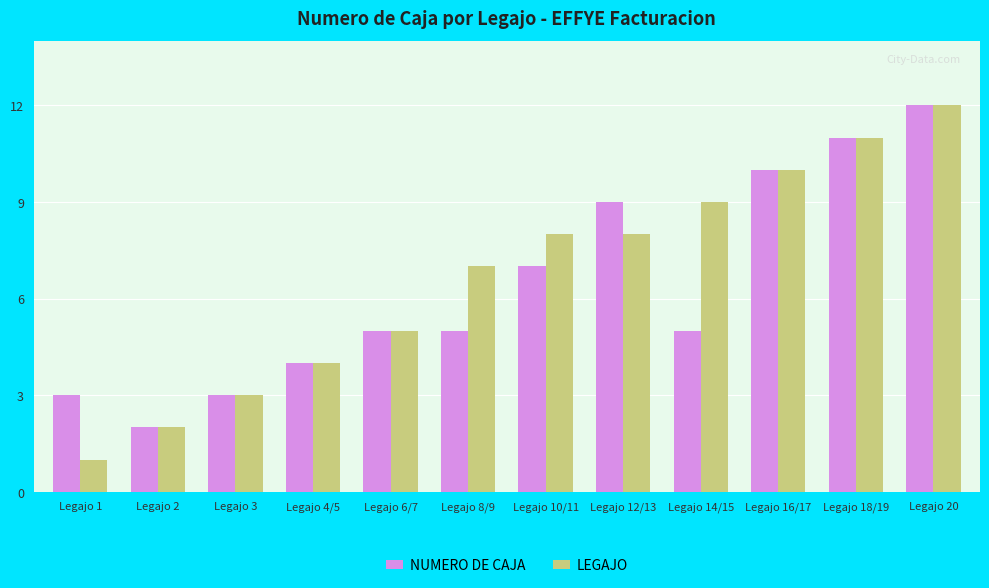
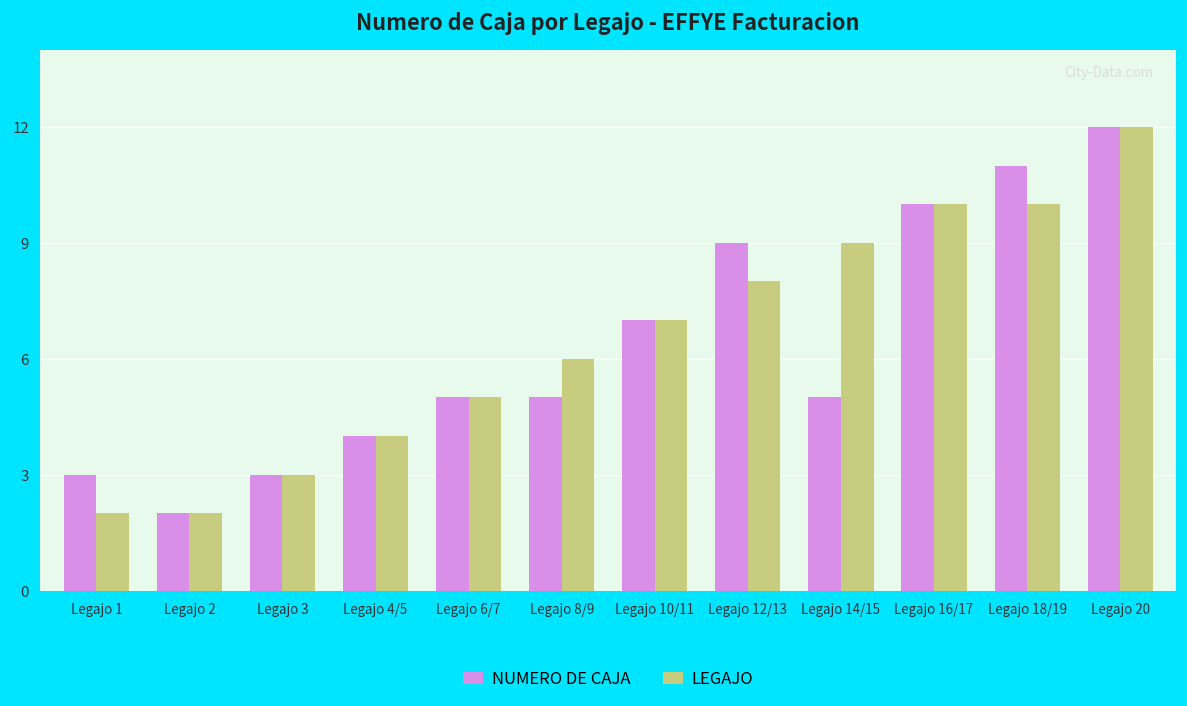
  {
    "NUMERO DE CAJA": {
      "Legajo 1": 3,
      "Legajo 2": 2,
      "Legajo 3": 3,
      "Legajo 4/5": 4,
      "Legajo 6/7": 5,
      "Legajo 8/9": 5,
      "Legajo 10/11": 7,
      "Legajo 12/13": 9,
      "Legajo 14/15": 5,
      "Legajo 16/17": 10,
      "Legajo 18/19": 11,
      "Legajo 20": 12
    },
    "LEGAJO": {
-     "Legajo 1": 1,
+     "Legajo 1": 2,
      "Legajo 2": 2,
      "Legajo 3": 3,
      "Legajo 4/5": 4,
      "Legajo 6/7": 5,
-     "Legajo 8/9": 7,
-     "Legajo 10/11": 8,
+     "Legajo 8/9": 6,
+     "Legajo 10/11": 7,
      "Legajo 12/13": 8,
      "Legajo 14/15": 9,
      "Legajo 16/17": 10,
-     "Legajo 18/19": 11,
+     "Legajo 18/19": 10,
      "Legajo 20": 12
    }
  }
